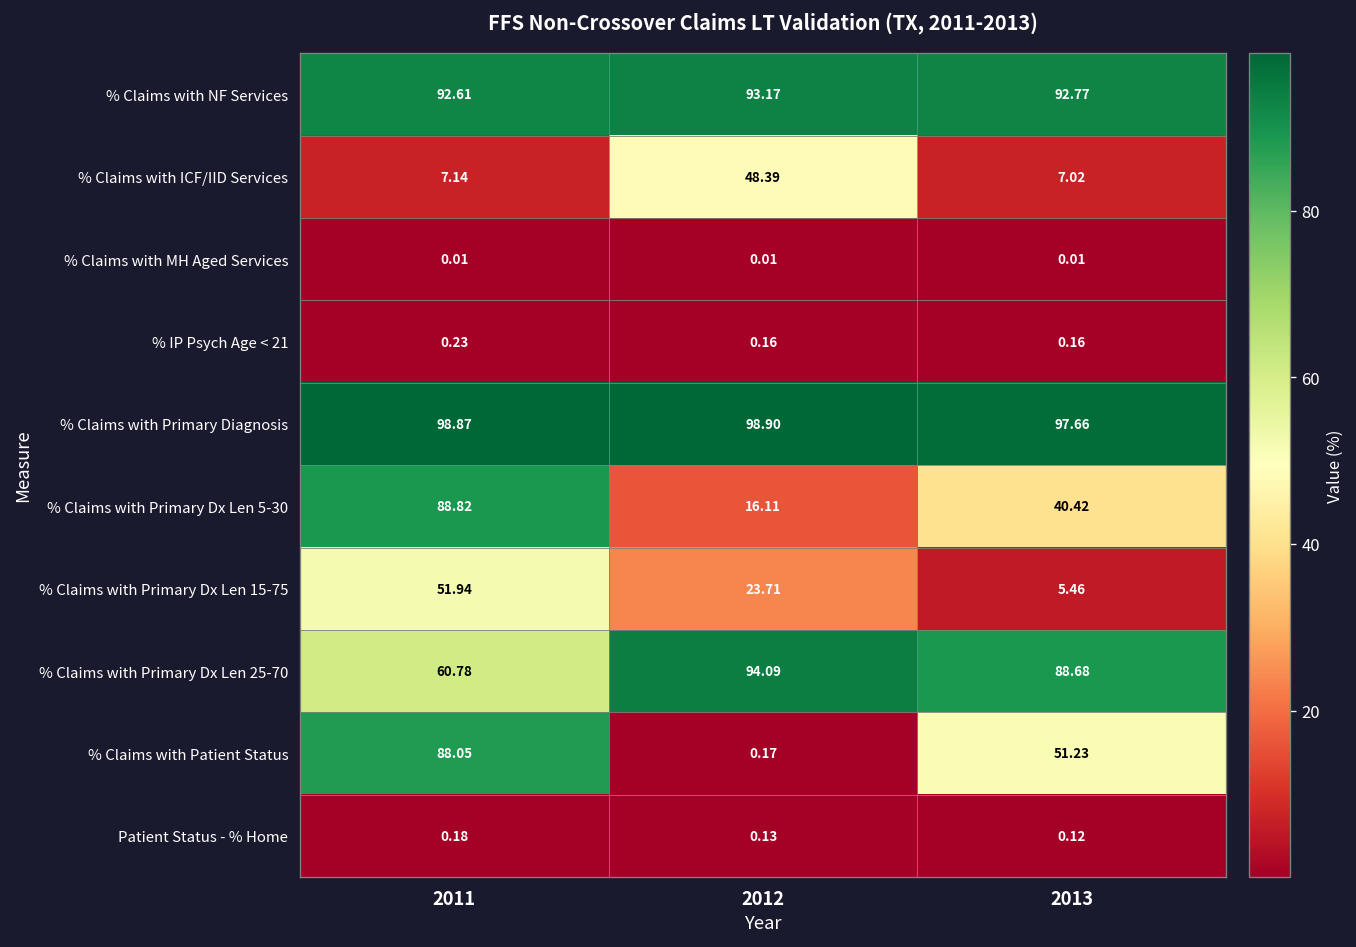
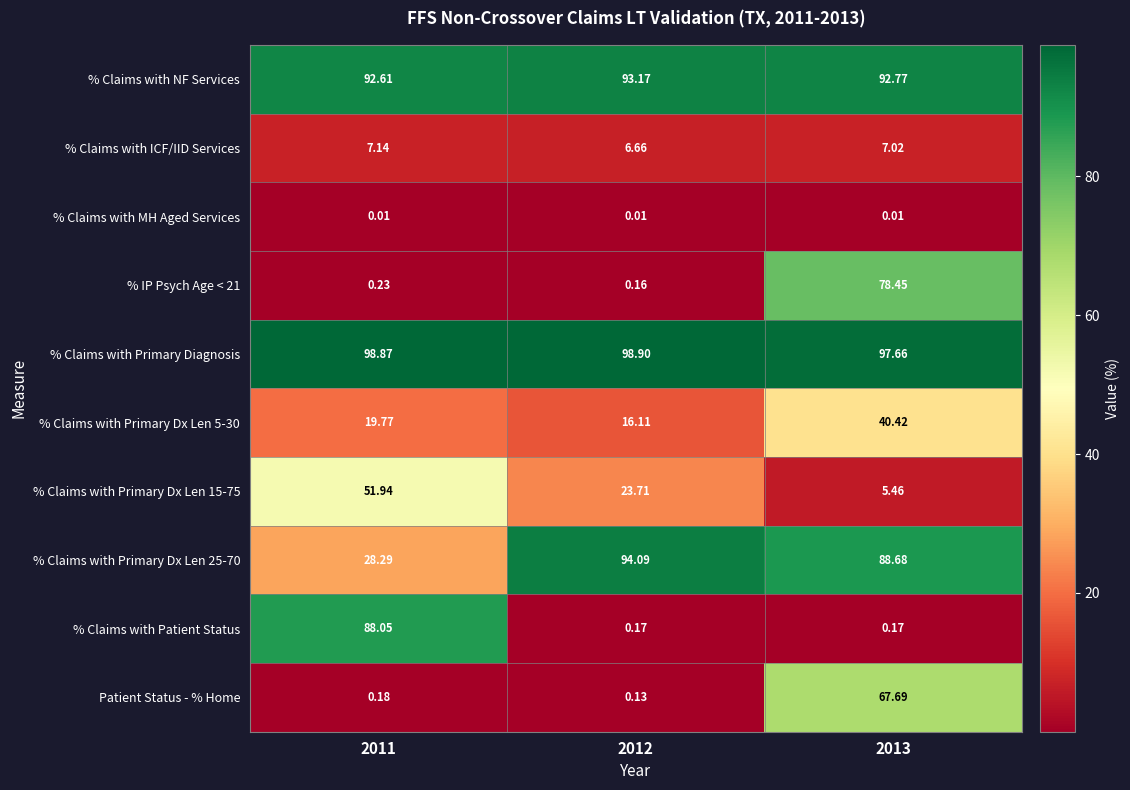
  {
    "% Claims with NF Services": {
      "2011": 92.61,
      "2012": 93.17,
      "2013": 92.77
    },
    "% Claims with ICF/IID Services": {
      "2011": 7.14,
-     "2012": 48.39,
+     "2012": 6.66,
      "2013": 7.02
    },
    "% Claims with MH Aged Services": {
      "2011": 0.01,
      "2012": 0.01,
      "2013": 0.01
    },
    "% IP Psych Age < 21": {
      "2011": 0.23,
      "2012": 0.16,
-     "2013": 0.16
+     "2013": 78.45
    },
    "% Claims with Primary Diagnosis": {
      "2011": 98.87,
      "2012": 98.90,
      "2013": 97.66
    },
    "% Claims with Primary Dx Len 5-30": {
-     "2011": 88.82,
+     "2011": 19.77,
      "2012": 16.11,
      "2013": 40.42
    },
    "% Claims with Primary Dx Len 15-75": {
      "2011": 51.94,
      "2012": 23.71,
      "2013": 5.46
    },
    "% Claims with Primary Dx Len 25-70": {
-     "2011": 60.78,
+     "2011": 28.29,
      "2012": 94.09,
      "2013": 88.68
    },
    "% Claims with Patient Status": {
      "2011": 88.05,
      "2012": 0.17,
-     "2013": 51.23
+     "2013": 0.17
    },
    "Patient Status - % Home": {
      "2011": 0.18,
      "2012": 0.13,
-     "2013": 0.12
+     "2013": 67.69
    }
  }
